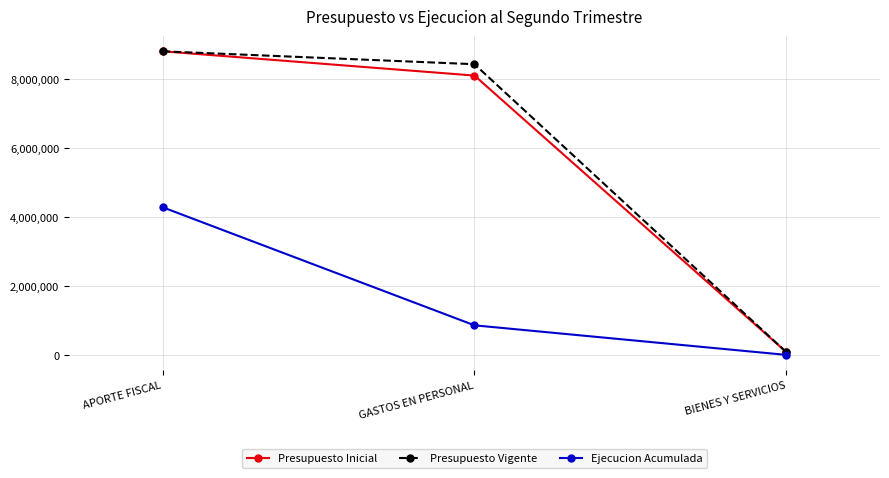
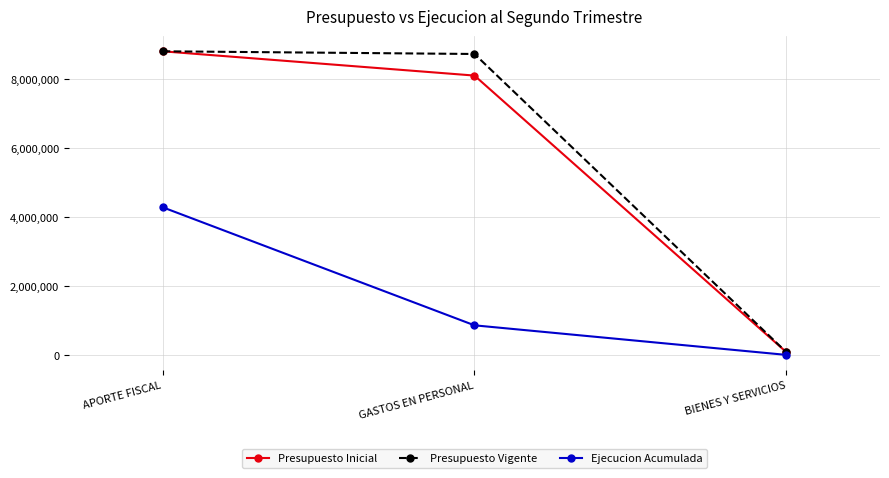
  {
    "Presupuesto Inicial": {
      "GASTOS EN PERSONAL": "8,100,000"
    },
    "Presupuesto Vigente": {
-     "GASTOS EN PERSONAL": "8,400,000"
+     "GASTOS EN PERSONAL": "8,700,000"
    },
    "Ejecucion Acumulada": {
      "APORTE FISCAL": "4,300,000",
      "GASTOS EN PERSONAL": "900,000",
      "BIENES Y SERVICIOS": "0"
    }
  }
